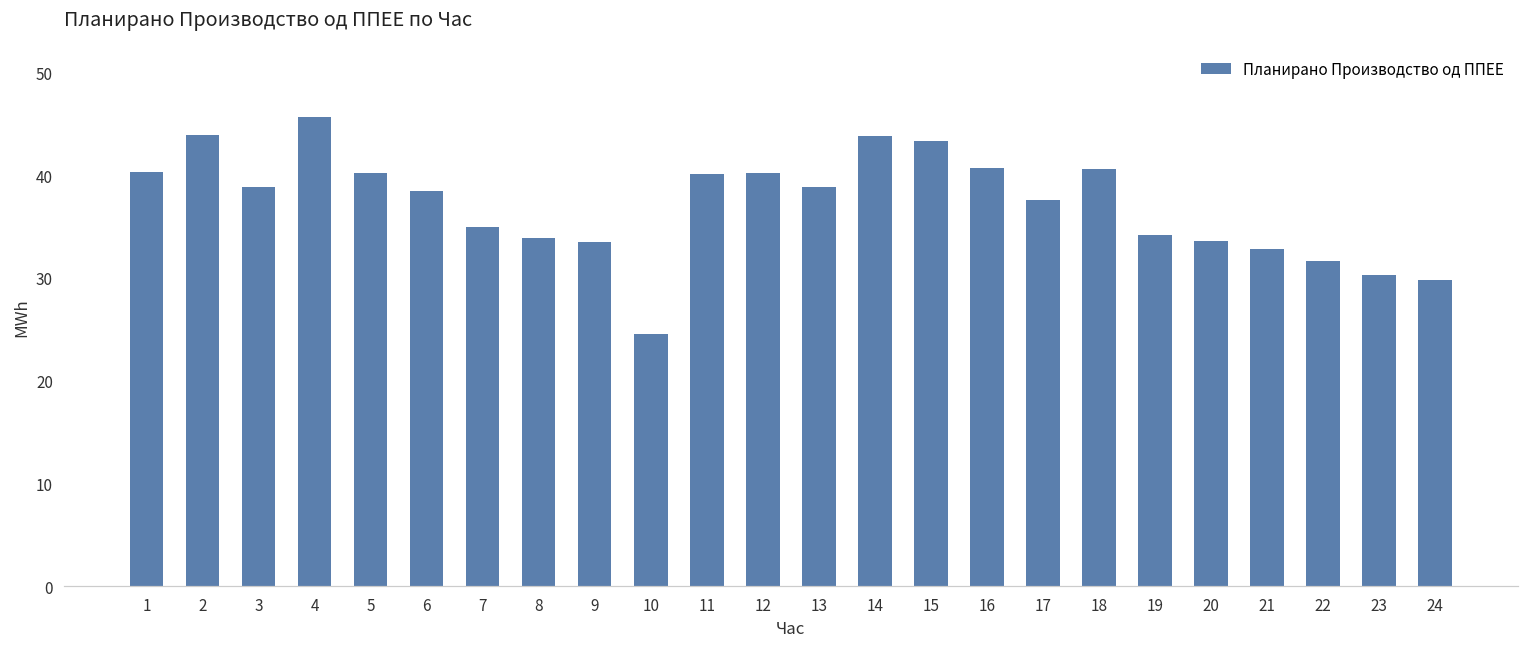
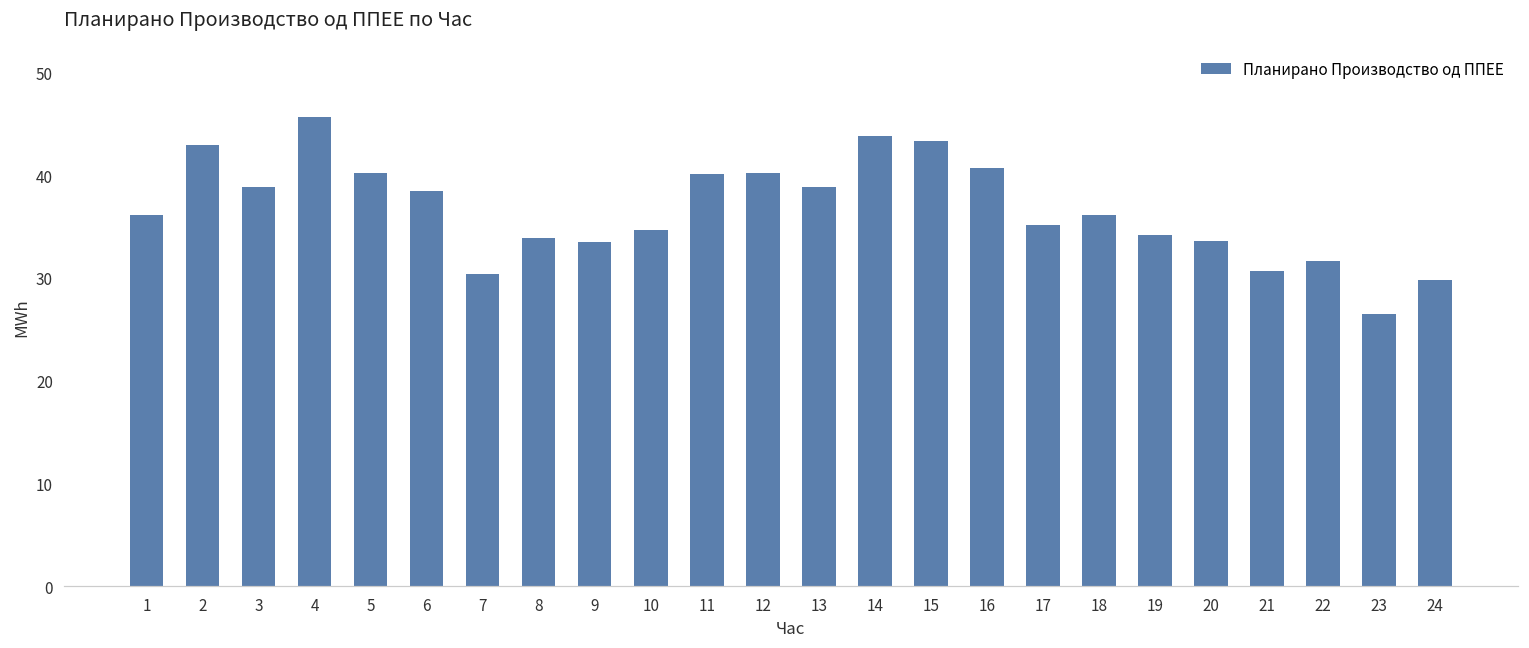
  {
-   "1": 40,
-   "2": 44,
+   "1": 36,
+   "2": 43,
    "3": 39,
    "4": 46,
    "5": 40,
    "6": 38,
-   "7": 35,
+   "7": 30,
    "8": 34,
    "9": 34,
-   "10": 25,
+   "10": 35,
    "11": 40,
    "12": 40,
    "13": 39,
    "14": 44,
    "15": 43,
    "16": 41,
-   "17": 38,
-   "18": 41,
+   "17": 35,
+   "18": 36,
    "19": 34,
    "20": 34,
-   "21": 33,
+   "21": 31,
    "22": 32,
-   "23": 30,
+   "23": 26,
    "24": 30
  }
